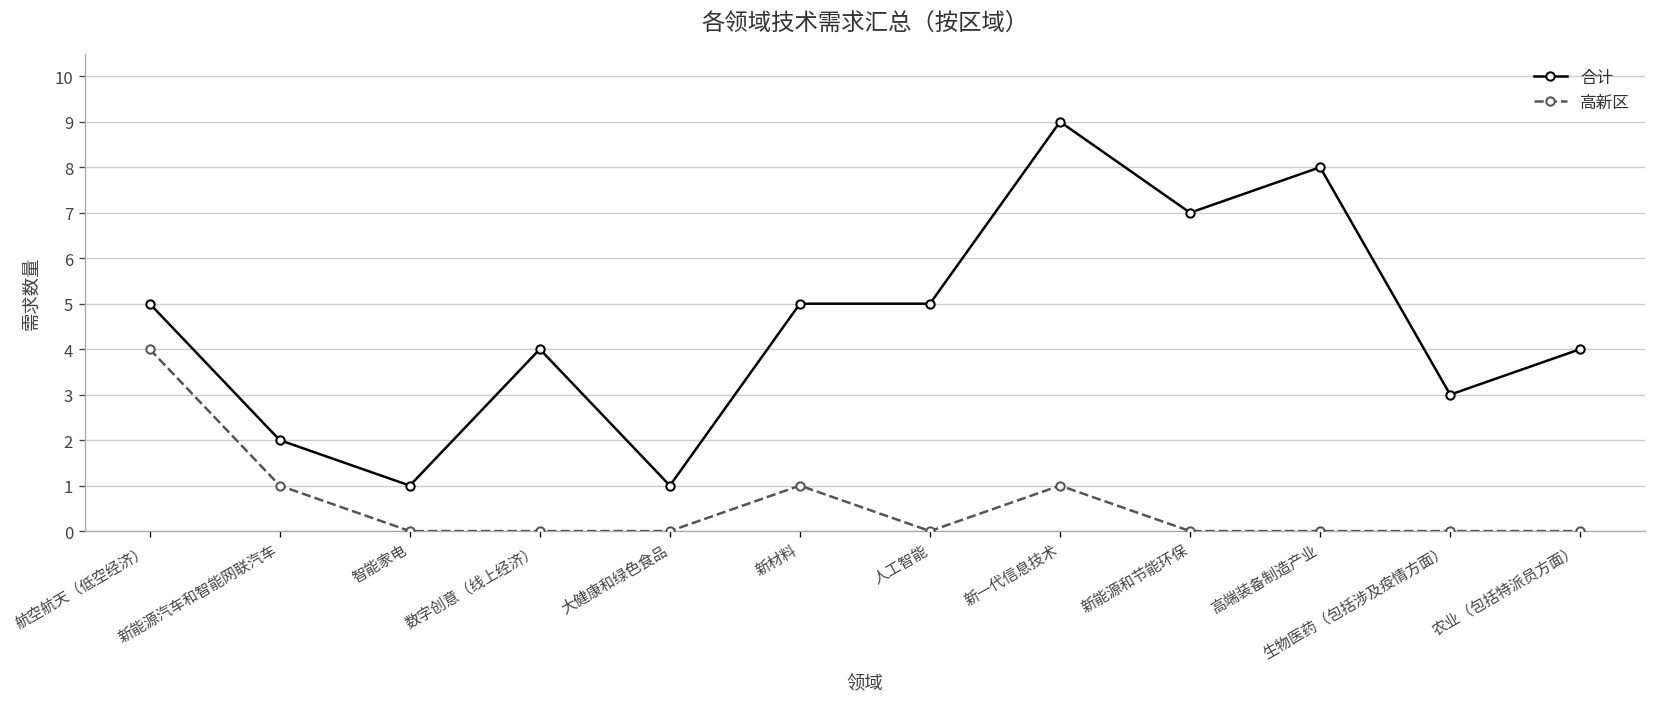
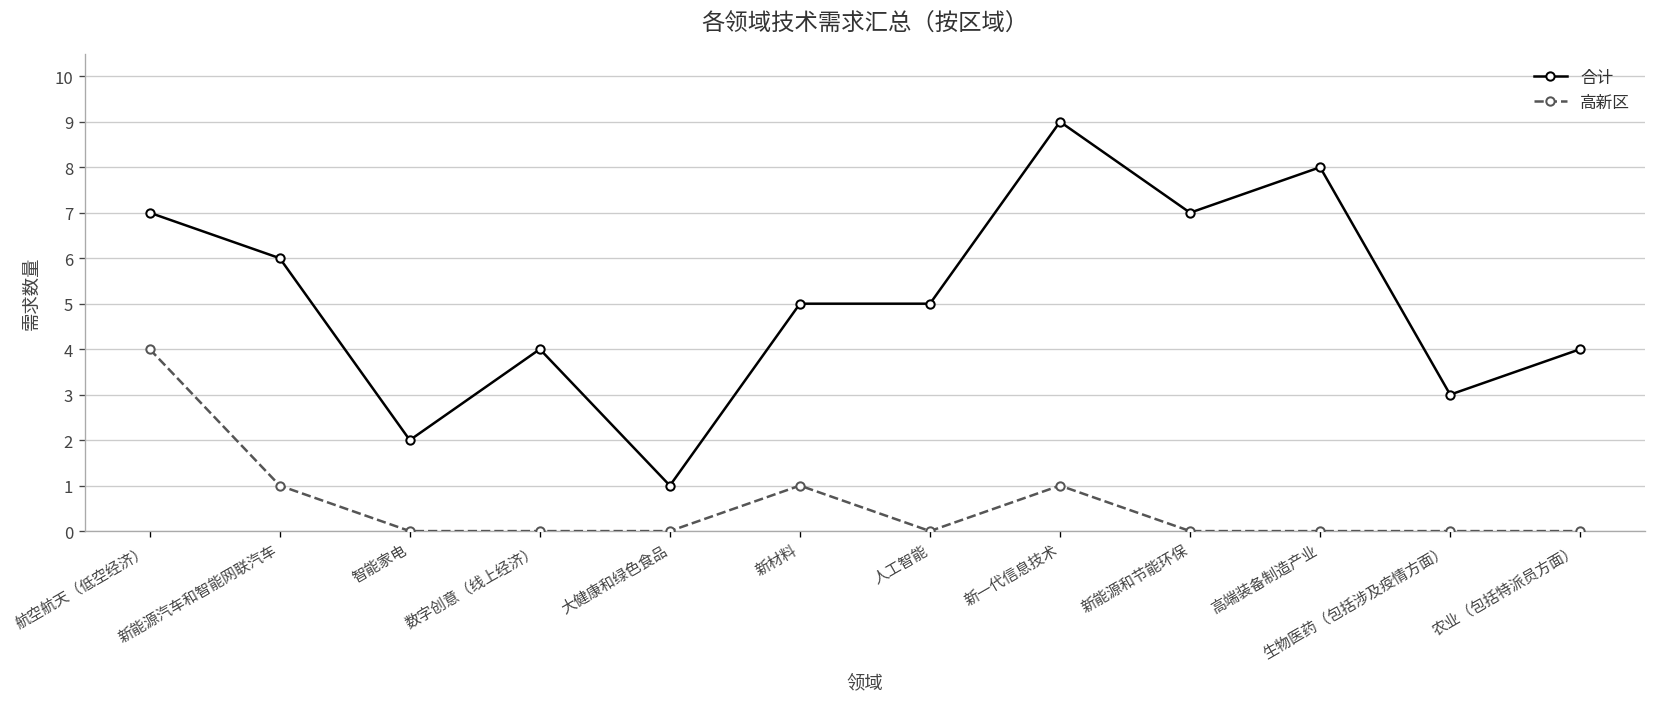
  {
    "合计": {
-     "航空航天（低空经济）": 5,
-     "新能源汽车和智能网联汽车": 2,
-     "智能家电": 1,
+     "航空航天（低空经济）": 7,
+     "新能源汽车和智能网联汽车": 6,
+     "智能家电": 2,
      "数字创意（线上经济）": 4,
      "大健康和绿色食品": 1,
      "新材料": 5,
      "人工智能": 5,
      "新一代信息技术": 9,
      "新能源和节能环保": 7,
      "高端装备制造产业": 8,
      "生物医药（包括涉及疫情方面）": 3,
      "农业（包括特派员方面）": 4
    },
    "高新区": {
      "航空航天（低空经济）": 4,
      "新能源汽车和智能网联汽车": 1,
      "智能家电": 0,
      "数字创意（线上经济）": 0,
      "大健康和绿色食品": 0,
      "新材料": 1,
      "人工智能": 0,
      "新一代信息技术": 1,
      "新能源和节能环保": 0,
      "高端装备制造产业": 0,
      "生物医药（包括涉及疫情方面）": 0,
      "农业（包括特派员方面）": 0
    }
  }
